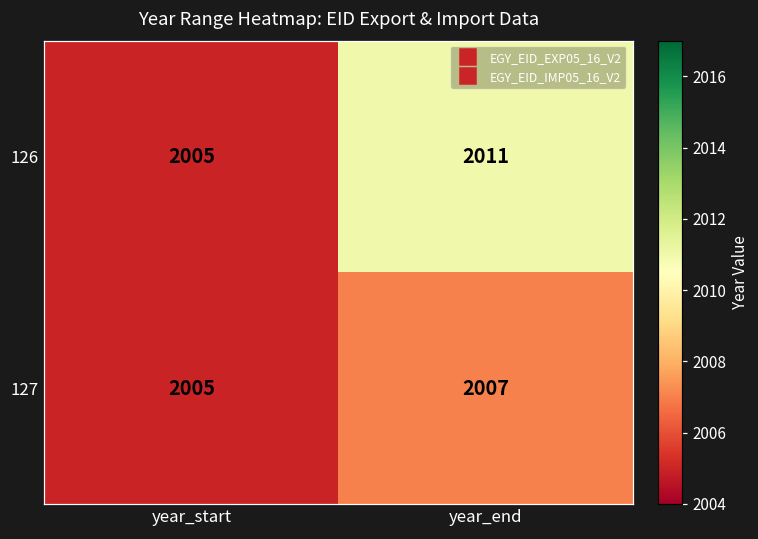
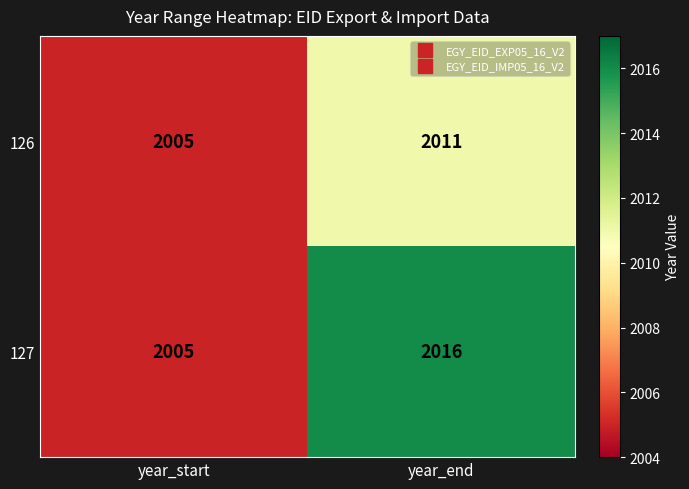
  {
    "126": {
      "year_start": 2005,
      "year_end": 2011
    },
    "127": {
      "year_start": 2005,
-     "year_end": 2007
+     "year_end": 2016
    }
  }
